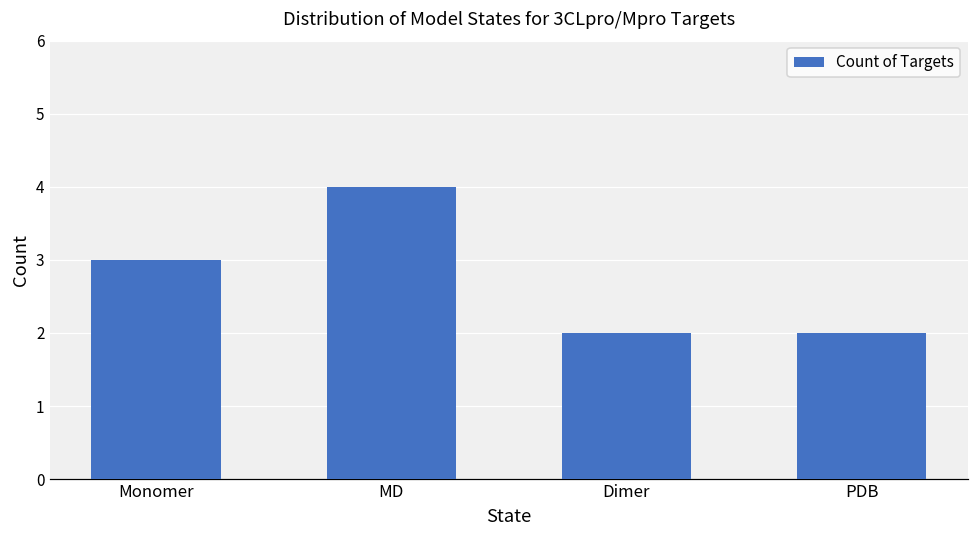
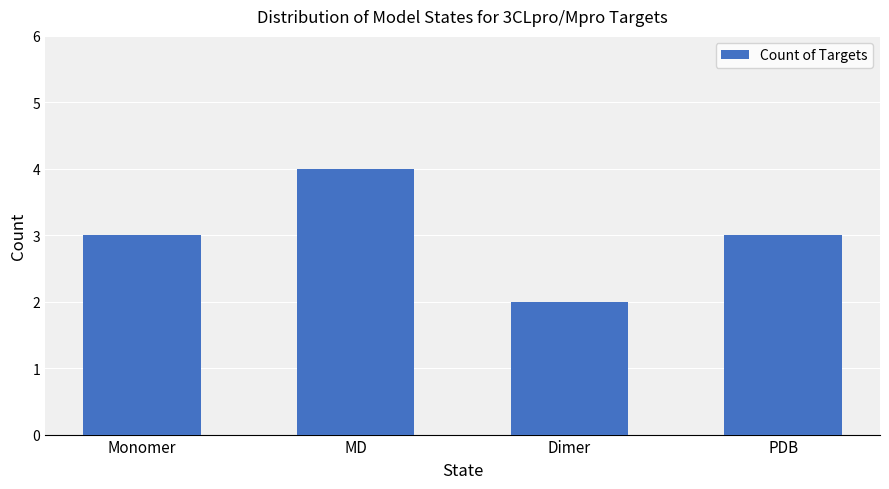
  {
    "Monomer": 3,
    "MD": 4,
    "Dimer": 2,
-   "PDB": 2
+   "PDB": 3
  }
